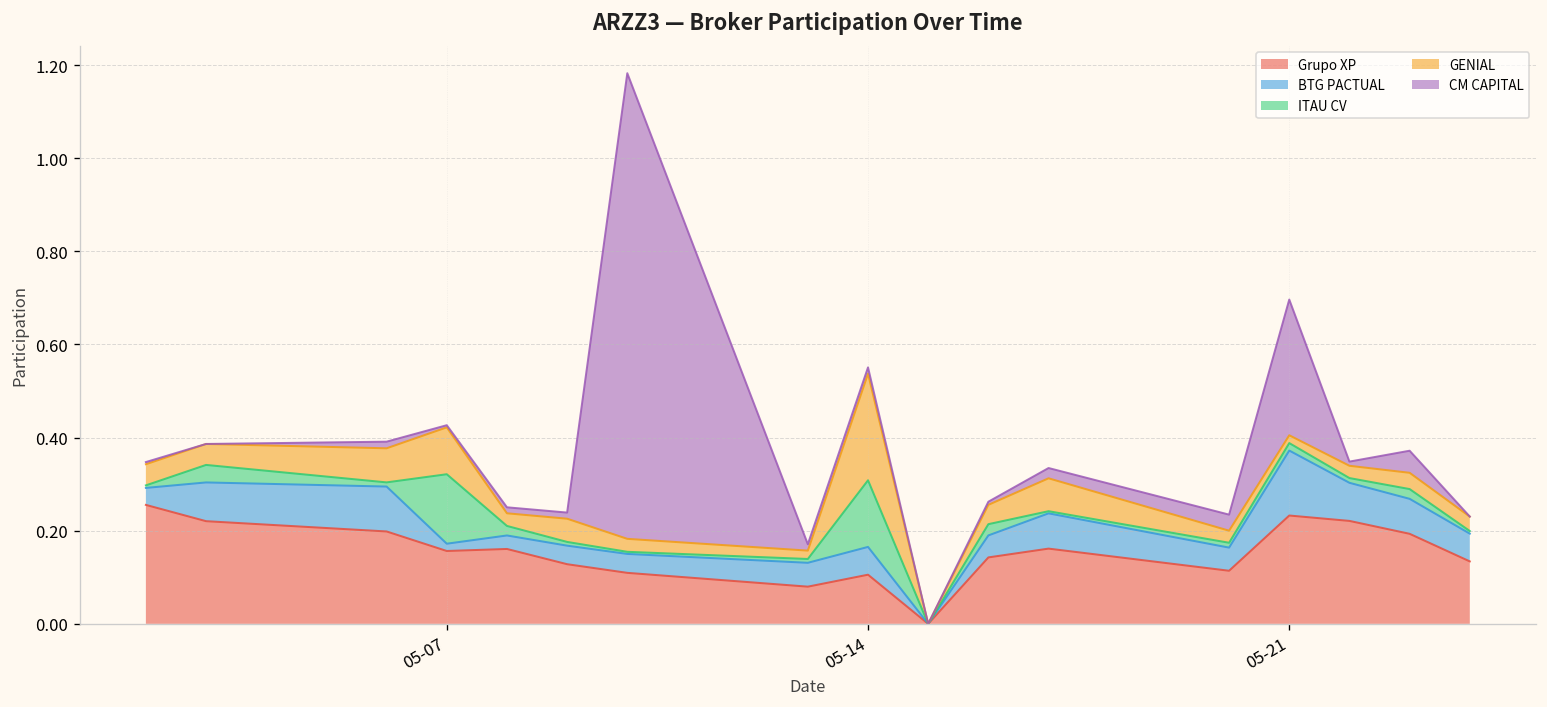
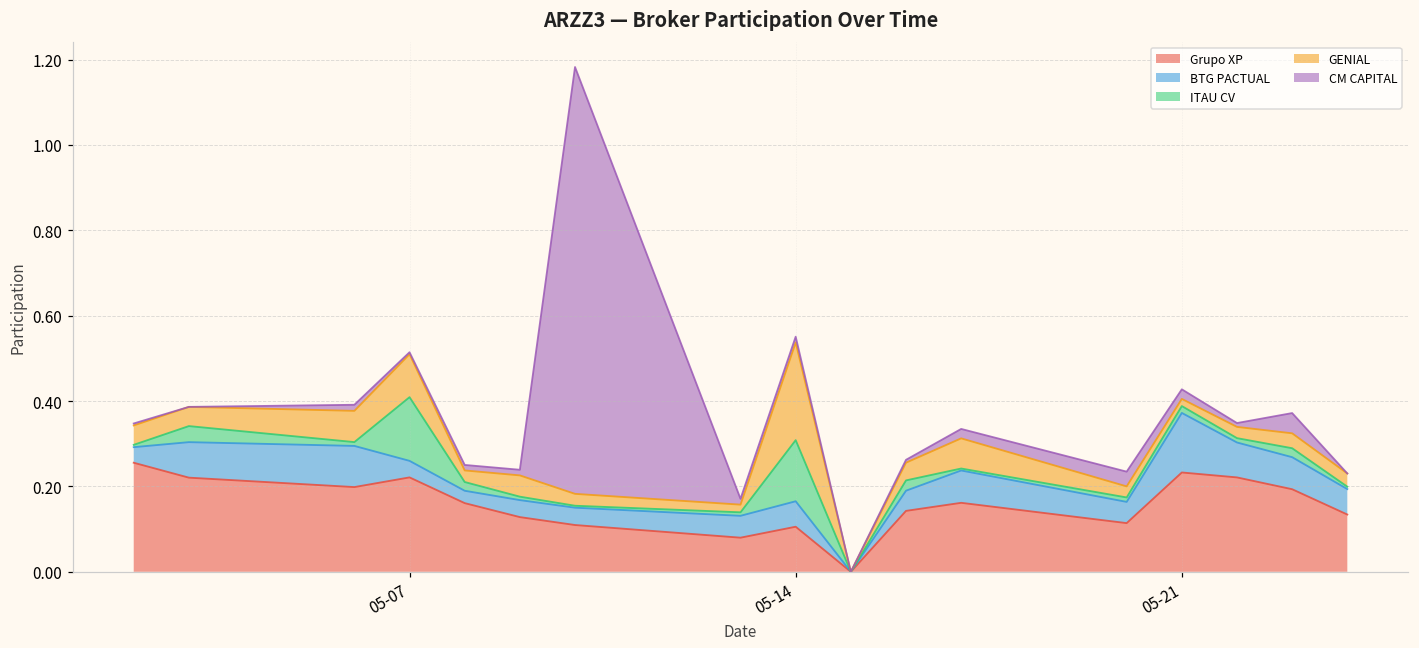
  {
    "Grupo XP": {
-     "05-07": 0.16,
+     "05-07": 0.22,
      "05-14": 0.11,
      "05-21": 0.23
    },
    "BTG PACTUAL": {
-     "05-07": 0.02,
+     "05-07": 0.04,
      "05-14": 0.06,
      "05-21": 0.14
    },
    "ITAU CV": {
      "05-07": 0.15,
      "05-14": 0.14,
      "05-21": 0.02
    },
    "GENIAL": {
      "05-14": 0.23,
      "05-21": 0.02
    },
    "CM CAPITAL": {
      "05-14": 0.01,
-     "05-21": 0.29
+     "05-21": 0.02
    }
  }
